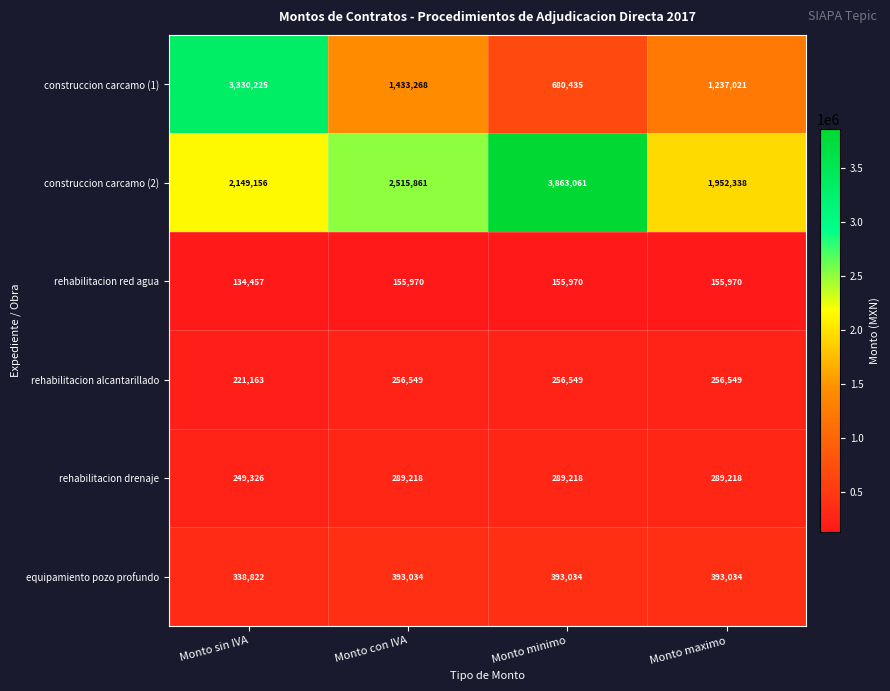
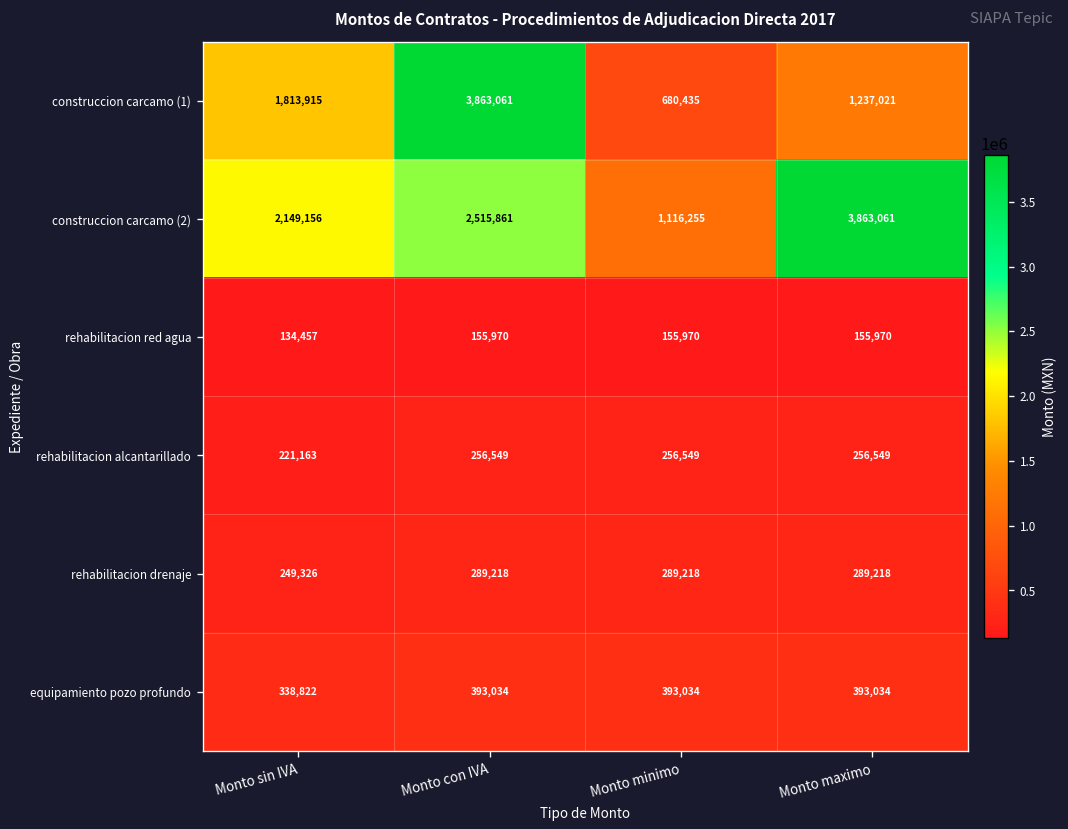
  {
    "construccion carcamo (1)": {
-     "Monto sin IVA": "3,330,225",
-     "Monto con IVA": "1,433,268",
+     "Monto sin IVA": "1,813,915",
+     "Monto con IVA": "3,863,061",
      "Monto minimo": "680,435",
      "Monto maximo": "1,237,021"
    },
    "construccion carcamo (2)": {
      "Monto sin IVA": "2,149,156",
      "Monto con IVA": "2,515,861",
-     "Monto minimo": "3,863,061",
-     "Monto maximo": "1,952,338"
+     "Monto minimo": "1,116,255",
+     "Monto maximo": "3,863,061"
    },
    "rehabilitacion red agua": {
      "Monto sin IVA": "134,457",
      "Monto con IVA": "155,970",
      "Monto minimo": "155,970",
      "Monto maximo": "155,970"
    },
    "rehabilitacion alcantarillado": {
      "Monto sin IVA": "221,163",
      "Monto con IVA": "256,549",
      "Monto minimo": "256,549",
      "Monto maximo": "256,549"
    },
    "rehabilitacion drenaje": {
      "Monto sin IVA": "249,326",
      "Monto con IVA": "289,218",
      "Monto minimo": "289,218",
      "Monto maximo": "289,218"
    },
    "equipamiento pozo profundo": {
      "Monto sin IVA": "338,822",
      "Monto con IVA": "393,034",
      "Monto minimo": "393,034",
      "Monto maximo": "393,034"
    }
  }
